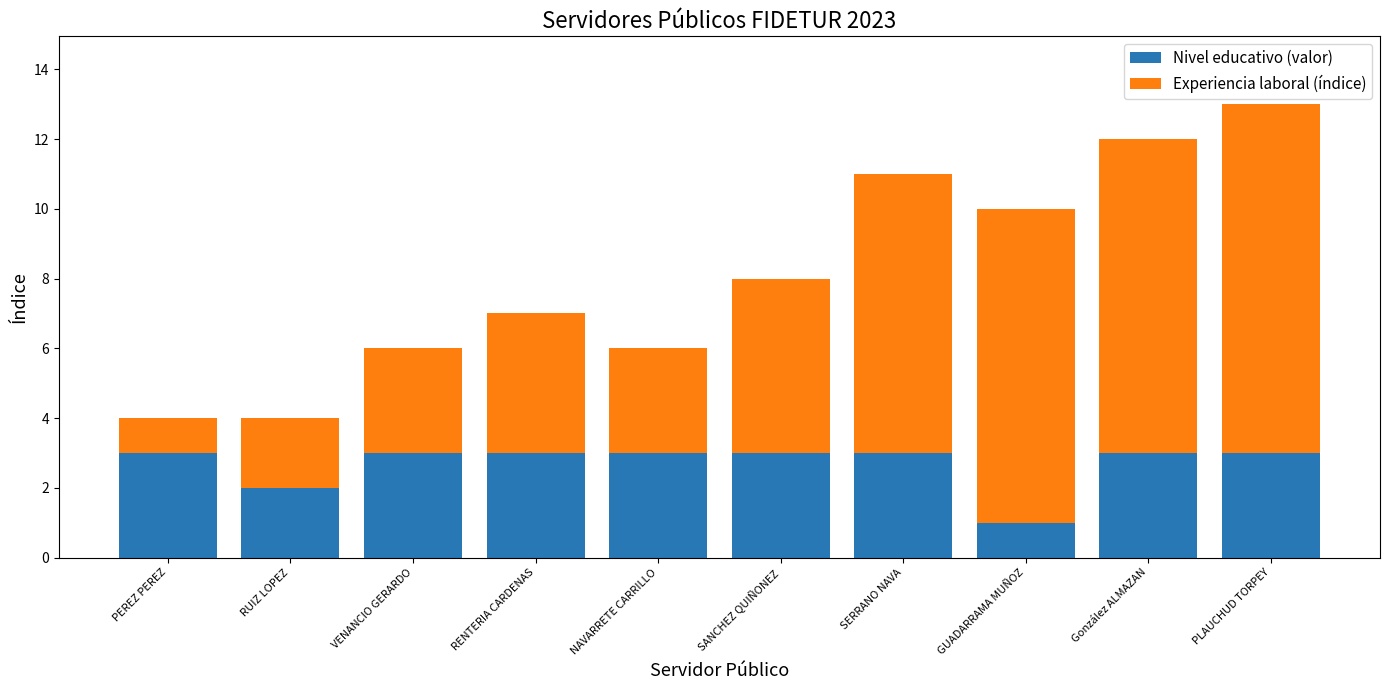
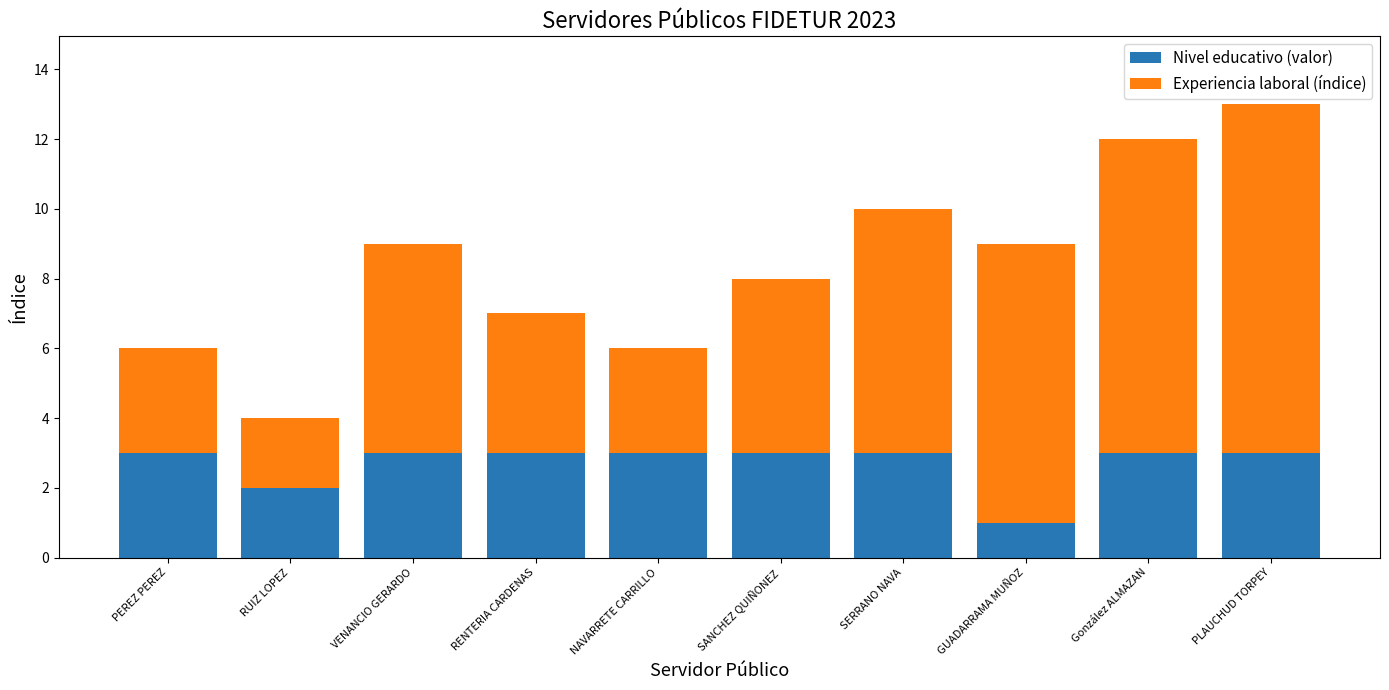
  {
    "Nivel educativo (valor)": {
      "PEREZ PEREZ": 3,
      "RUIZ LOPEZ": 2,
      "VENANCIO GERARDO": 3,
      "RENTERIA CARDENAS": 3,
      "NAVARRETE CARRILLO": 3,
      "SANCHEZ QUIÑONEZ": 3,
      "SERRANO NAVA": 3,
      "GUADARRAMA MUÑOZ": 1,
      "González ALMAZAN": 3,
      "PLAUCHUD TORPEY": 3
    },
    "Experiencia laboral (índice)": {
-     "PEREZ PEREZ": 1,
+     "PEREZ PEREZ": 3,
      "RUIZ LOPEZ": 2,
-     "VENANCIO GERARDO": 3,
+     "VENANCIO GERARDO": 6,
      "RENTERIA CARDENAS": 4,
      "NAVARRETE CARRILLO": 3,
      "SANCHEZ QUIÑONEZ": 5,
-     "SERRANO NAVA": 8,
-     "GUADARRAMA MUÑOZ": 9,
+     "SERRANO NAVA": 7,
+     "GUADARRAMA MUÑOZ": 8,
      "González ALMAZAN": 9,
      "PLAUCHUD TORPEY": 10
    }
  }
